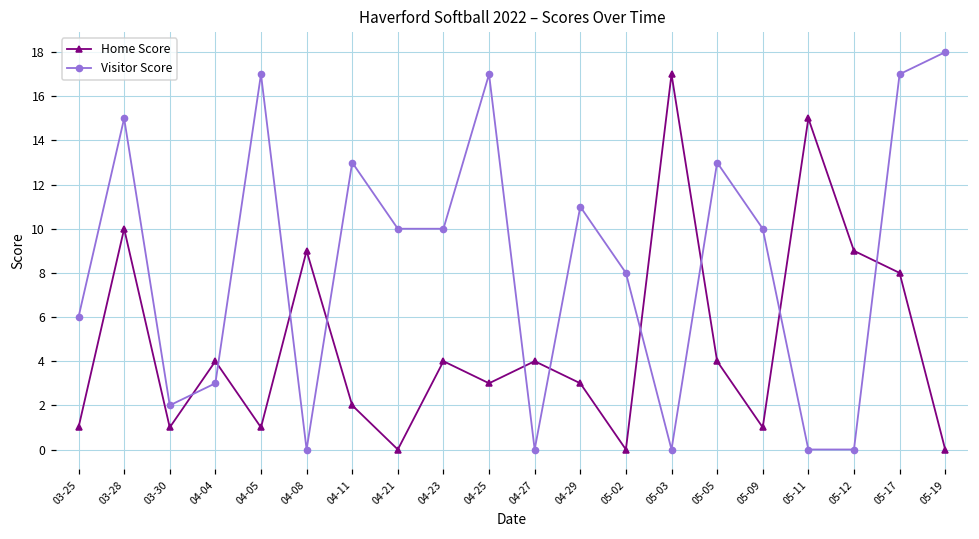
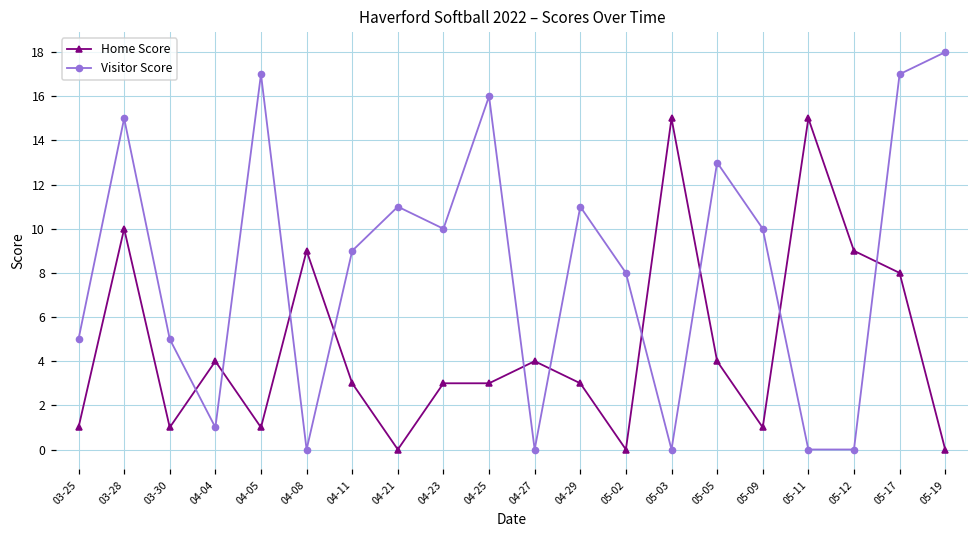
  {
    "Home Score": {
      "03-25": 1,
      "03-28": 10,
      "03-30": 1,
      "04-04": 4,
      "04-05": 1,
      "04-08": 9,
-     "04-11": 2,
+     "04-11": 3,
      "04-21": 0,
-     "04-23": 4,
+     "04-23": 3,
      "04-25": 3,
      "04-27": 4,
      "04-29": 3,
      "05-02": 0,
-     "05-03": 17,
+     "05-03": 15,
      "05-05": 4,
      "05-09": 1,
      "05-11": 15,
      "05-12": 9,
      "05-17": 8,
      "05-19": 0
    },
    "Visitor Score": {
-     "03-25": 6,
+     "03-25": 5,
      "03-28": 15,
-     "03-30": 2,
-     "04-04": 3,
+     "03-30": 5,
+     "04-04": 1,
      "04-05": 17,
      "04-08": 0,
-     "04-11": 13,
-     "04-21": 10,
+     "04-11": 9,
+     "04-21": 11,
      "04-23": 10,
-     "04-25": 17,
+     "04-25": 16,
      "04-27": 0,
      "04-29": 11,
      "05-02": 8,
      "05-03": 0,
      "05-05": 13,
      "05-09": 10,
      "05-11": 0,
      "05-12": 0,
      "05-17": 17,
      "05-19": 18
    }
  }
